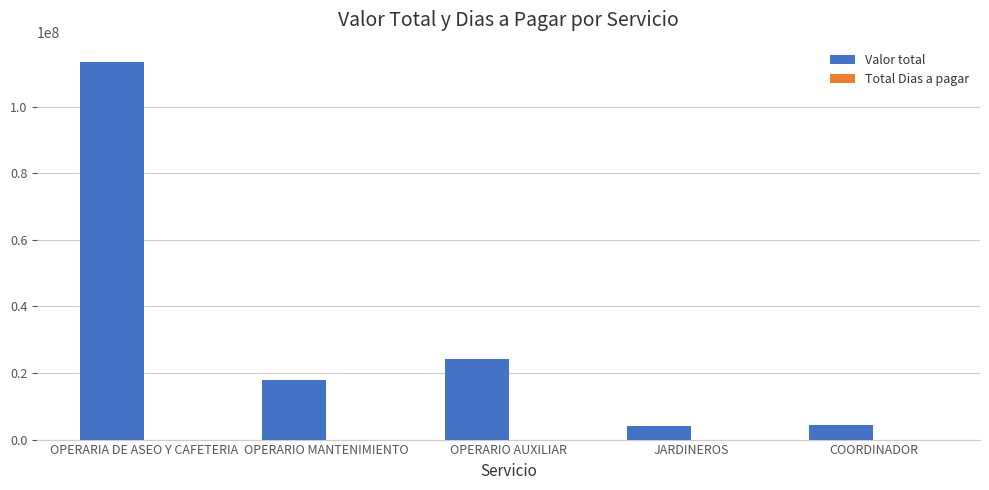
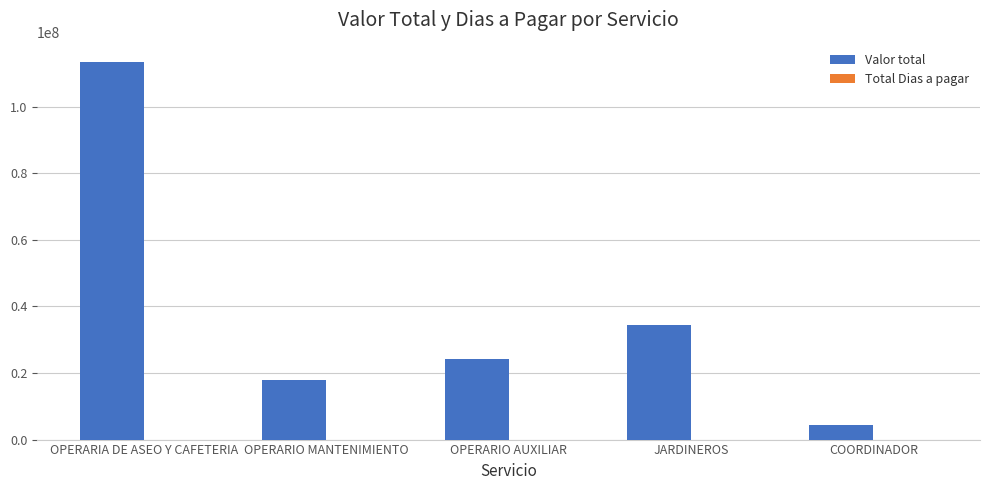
  {
    "Valor total": {
      "OPERARIA DE ASEO Y CAFETERIA": 114000000,
      "OPERARIO MANTENIMIENTO": 18000000,
      "OPERARIO AUXILIAR": 24000000,
-     "JARDINEROS": 4000000,
+     "JARDINEROS": 35000000,
      "COORDINADOR": 4000000
    }
  }
